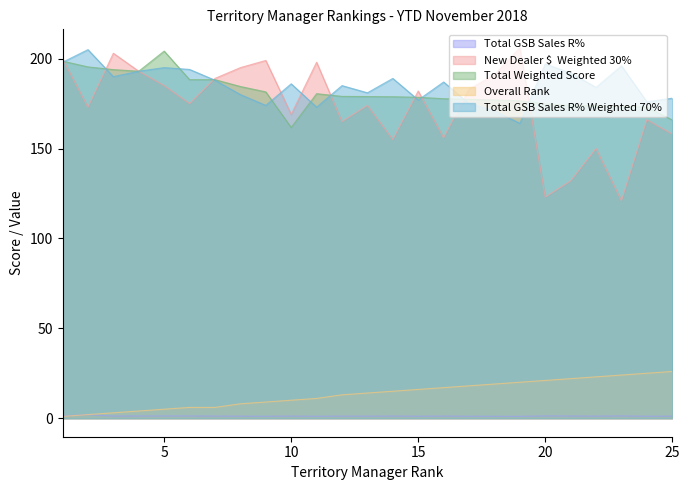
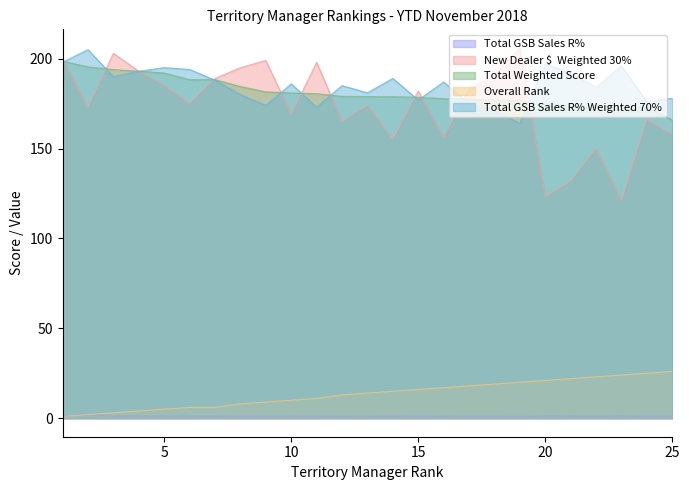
  {
    "Total Weighted Score": {
-     "5": 204,
-     "10": 162,
+     "5": 192,
+     "10": 181,
      "15": 179,
      "25": 166
    }
  }
